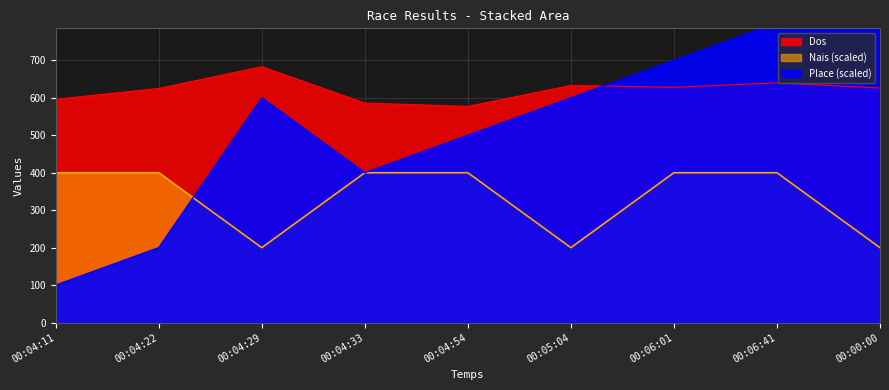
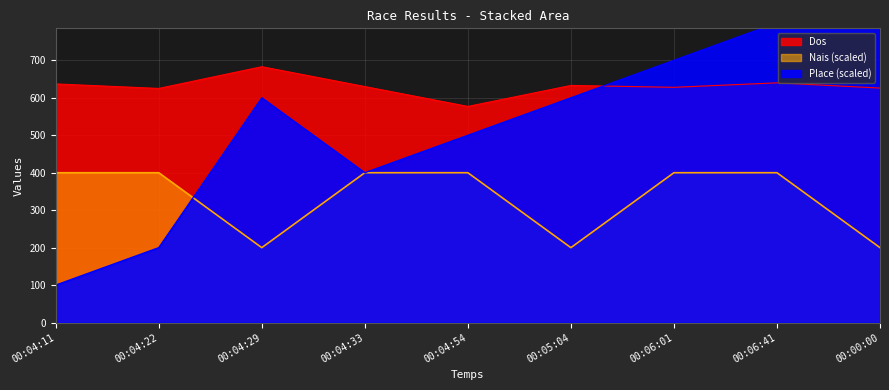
  {
    "Dos": {
-     "00:04:11": 600,
+     "00:04:11": 640,
      "00:04:22": 630,
      "00:04:29": 680,
-     "00:04:33": 590,
+     "00:04:33": 630,
      "00:04:54": 580,
      "00:05:04": 630,
      "00:06:01": 630,
      "00:06:41": 640,
      "00:00:00": 630
    },
    "Nais (scaled)": {
      "00:04:11": 400,
      "00:04:22": 400,
      "00:04:29": 200,
      "00:04:54": 400,
      "00:05:04": 200,
      "00:06:01": 400,
      "00:06:41": 400,
      "00:00:00": 200
    },
    "Place (scaled)": {
      "00:04:11": 100,
      "00:04:22": 200,
      "00:04:29": 600,
      "00:04:54": 500,
      "00:05:04": 600,
      "00:06:01": 700
    }
  }
